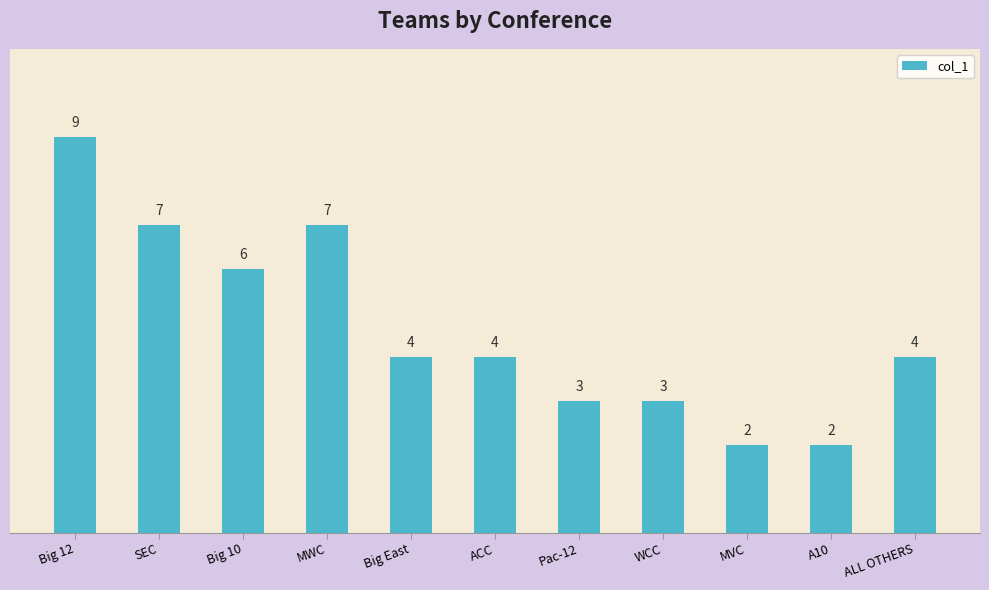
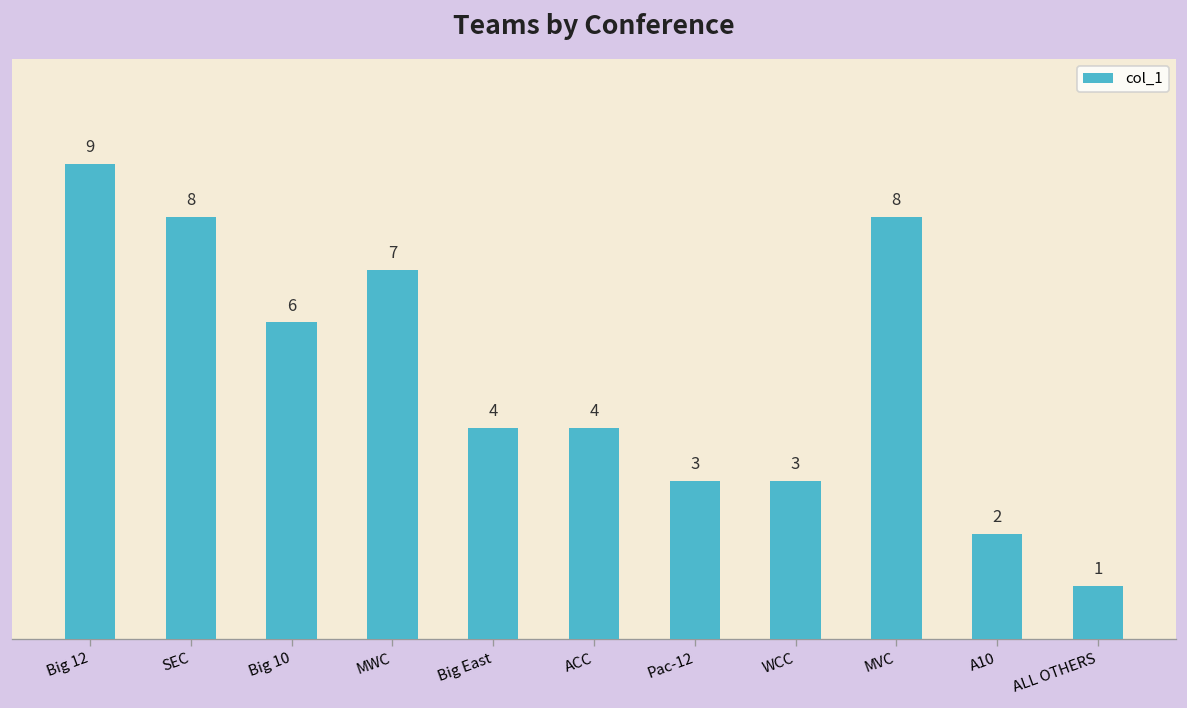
  {
    "Big 12": 9,
-   "SEC": 7,
+   "SEC": 8,
    "Big 10": 6,
    "MWC": 7,
    "Big East": 4,
    "ACC": 4,
    "Pac-12": 3,
    "WCC": 3,
-   "MVC": 2,
+   "MVC": 8,
    "A10": 2,
-   "ALL OTHERS": 4
+   "ALL OTHERS": 1
  }
